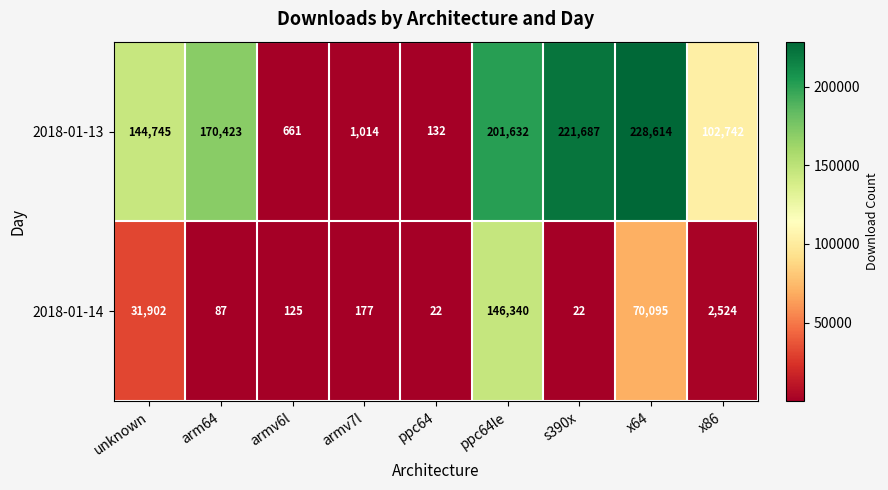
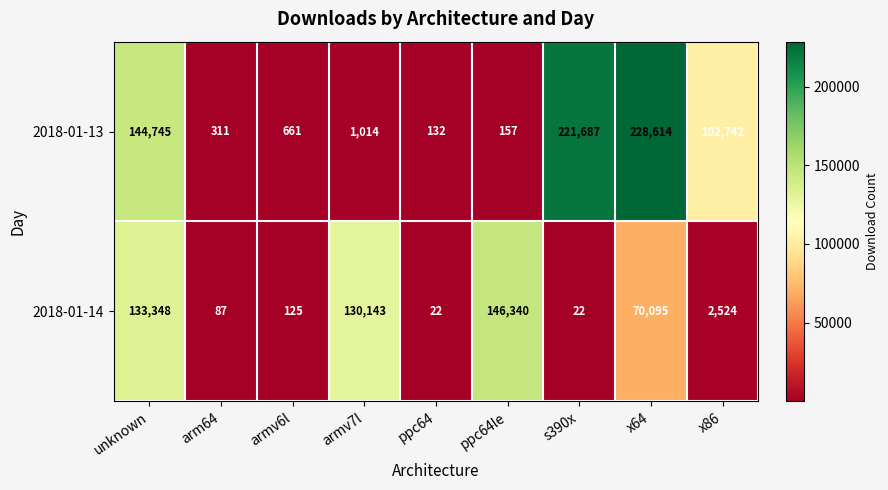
  {
    "2018-01-13": {
      "unknown": "144,745",
-     "arm64": "170,423",
+     "arm64": "311",
      "armv6l": "661",
      "armv7l": "1,014",
      "ppc64": "132",
-     "ppc64le": "201,632",
+     "ppc64le": "157",
      "s390x": "221,687",
      "x64": "228,614",
      "x86": "102,742"
    },
    "2018-01-14": {
-     "unknown": "31,902",
+     "unknown": "133,348",
      "arm64": "87",
      "armv6l": "125",
-     "armv7l": "177",
+     "armv7l": "130,143",
      "ppc64": "22",
      "ppc64le": "146,340",
      "s390x": "22",
      "x64": "70,095",
      "x86": "2,524"
    }
  }
